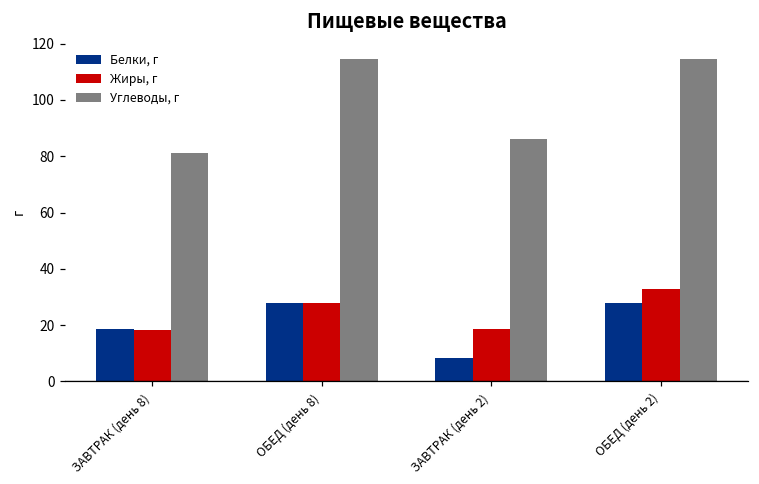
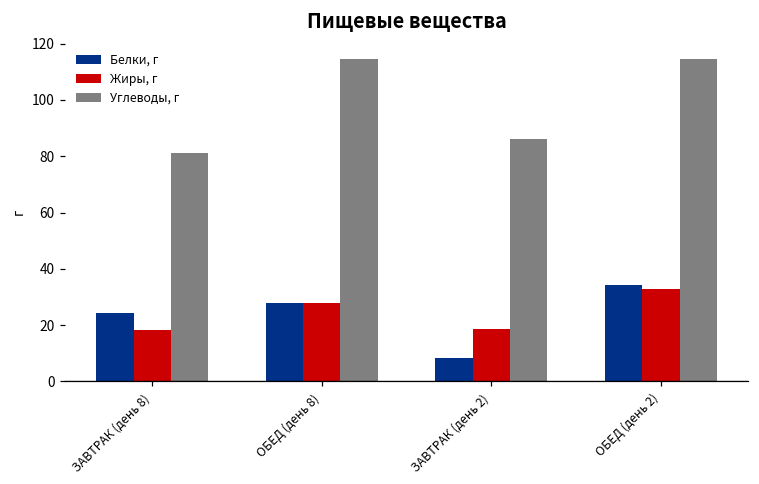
  {
    "Белки, г": {
-     "ЗАВТРАК (день 8)": 19,
+     "ЗАВТРАК (день 8)": 24,
      "ОБЕД (день 8)": 28,
      "ЗАВТРАК (день 2)": 8,
-     "ОБЕД (день 2)": 28
+     "ОБЕД (день 2)": 34
    },
    "Жиры, г": {
      "ЗАВТРАК (день 8)": 18,
      "ОБЕД (день 8)": 28,
      "ЗАВТРАК (день 2)": 19,
      "ОБЕД (день 2)": 33
    },
    "Углеводы, г": {
      "ЗАВТРАК (день 8)": 81,
      "ОБЕД (день 8)": 115,
      "ЗАВТРАК (день 2)": 86,
      "ОБЕД (день 2)": 115
    }
  }
